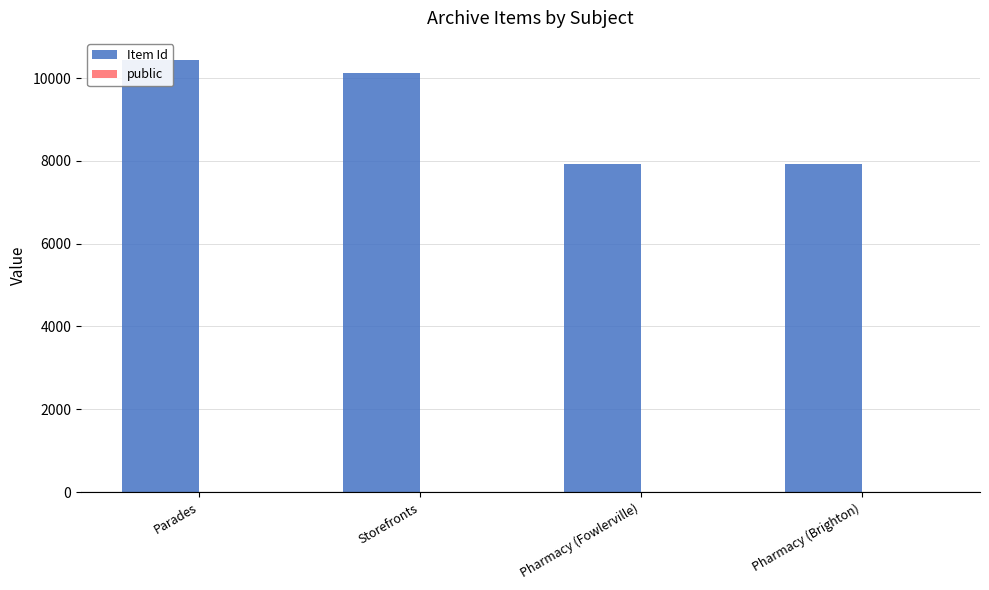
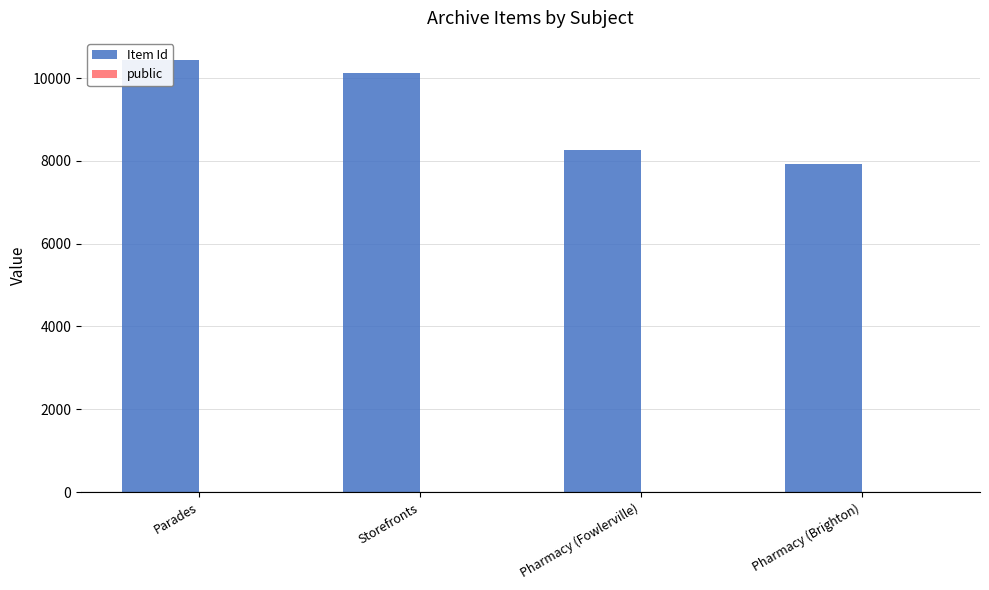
  {
    "Item Id": {
      "Storefronts": 10100,
-     "Pharmacy (Fowlerville)": 7900,
+     "Pharmacy (Fowlerville)": 8300,
      "Pharmacy (Brighton)": 7900
    }
  }
